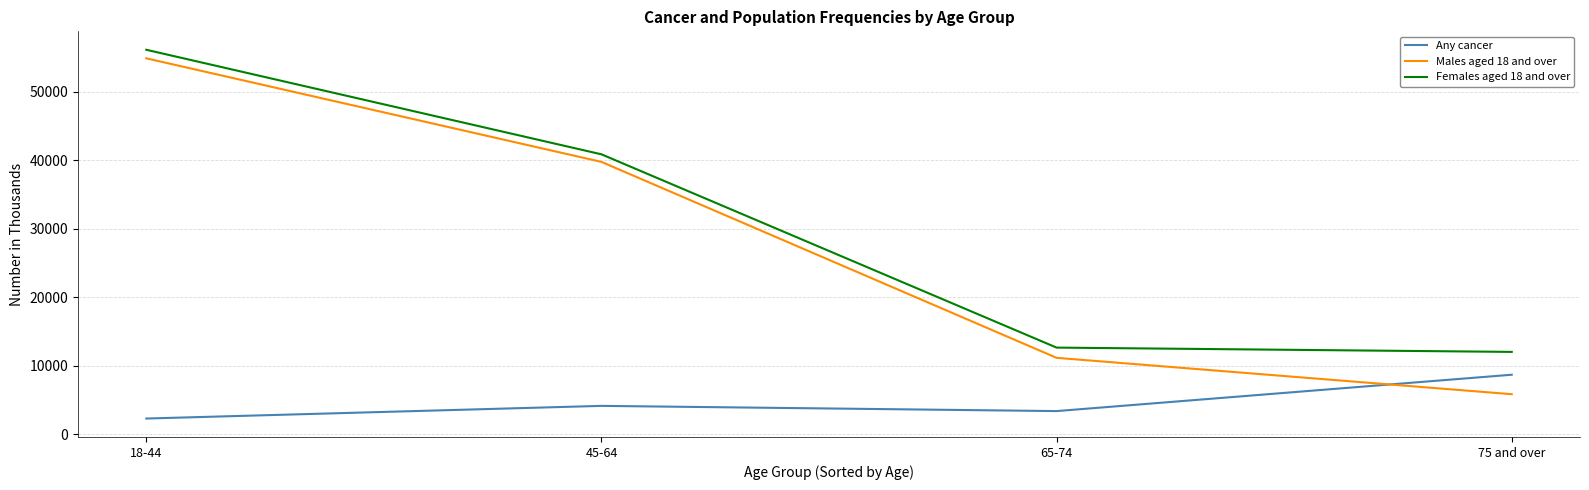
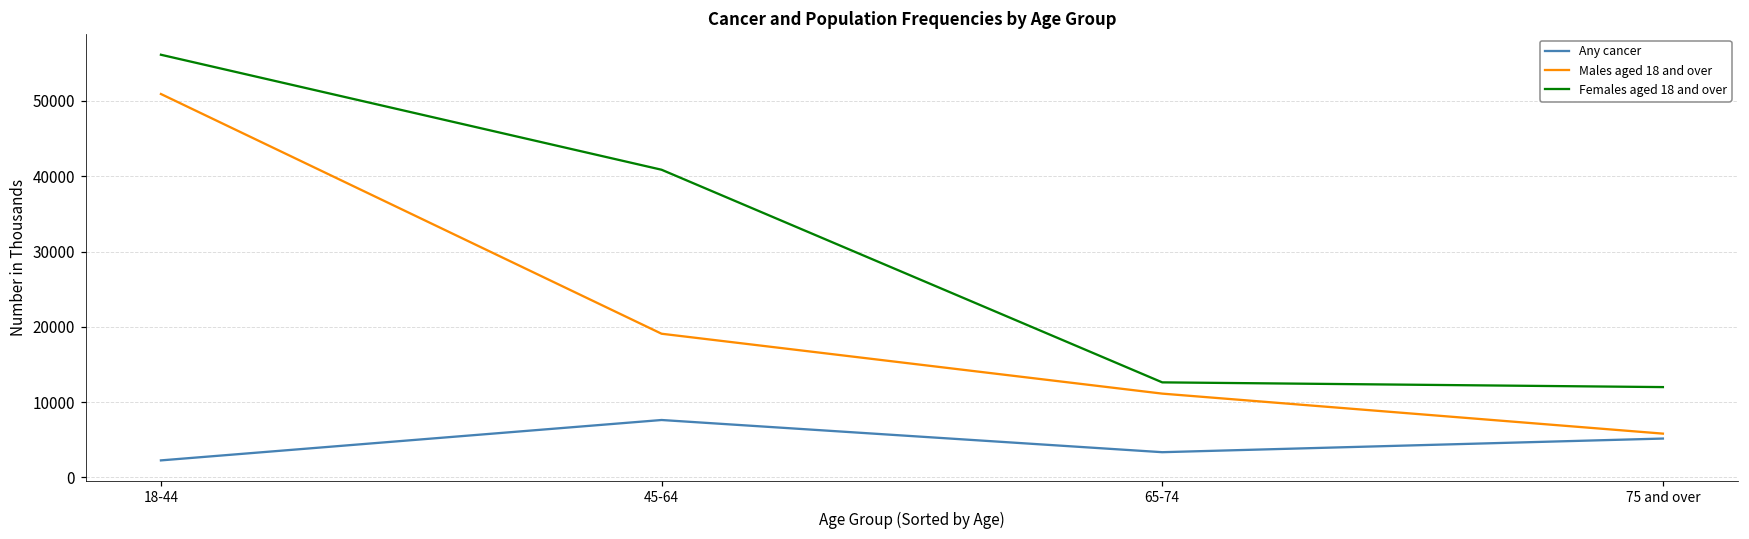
  {
    "Any cancer": {
      "18-44": 2000,
-     "45-64": 4000,
+     "45-64": 8000,
      "65-74": 3000,
-     "75 and over": 9000
+     "75 and over": 5000
    },
    "Males aged 18 and over": {
-     "18-44": 55000,
-     "45-64": 40000,
+     "18-44": 51000,
+     "45-64": 19000,
      "65-74": 11000,
      "75 and over": 6000
    },
    "Females aged 18 and over": {
      "18-44": 56000,
      "45-64": 41000,
      "65-74": 13000,
      "75 and over": 12000
    }
  }
